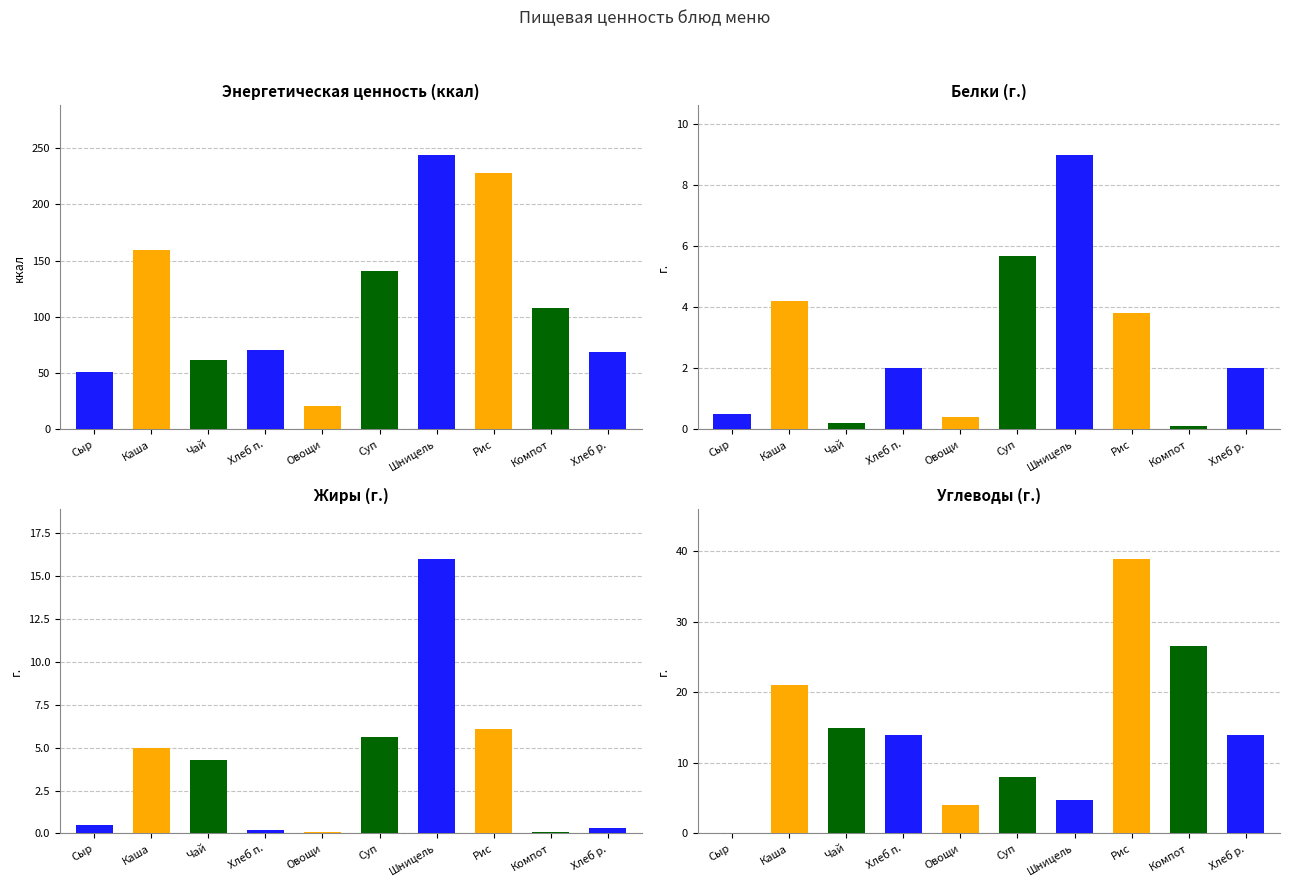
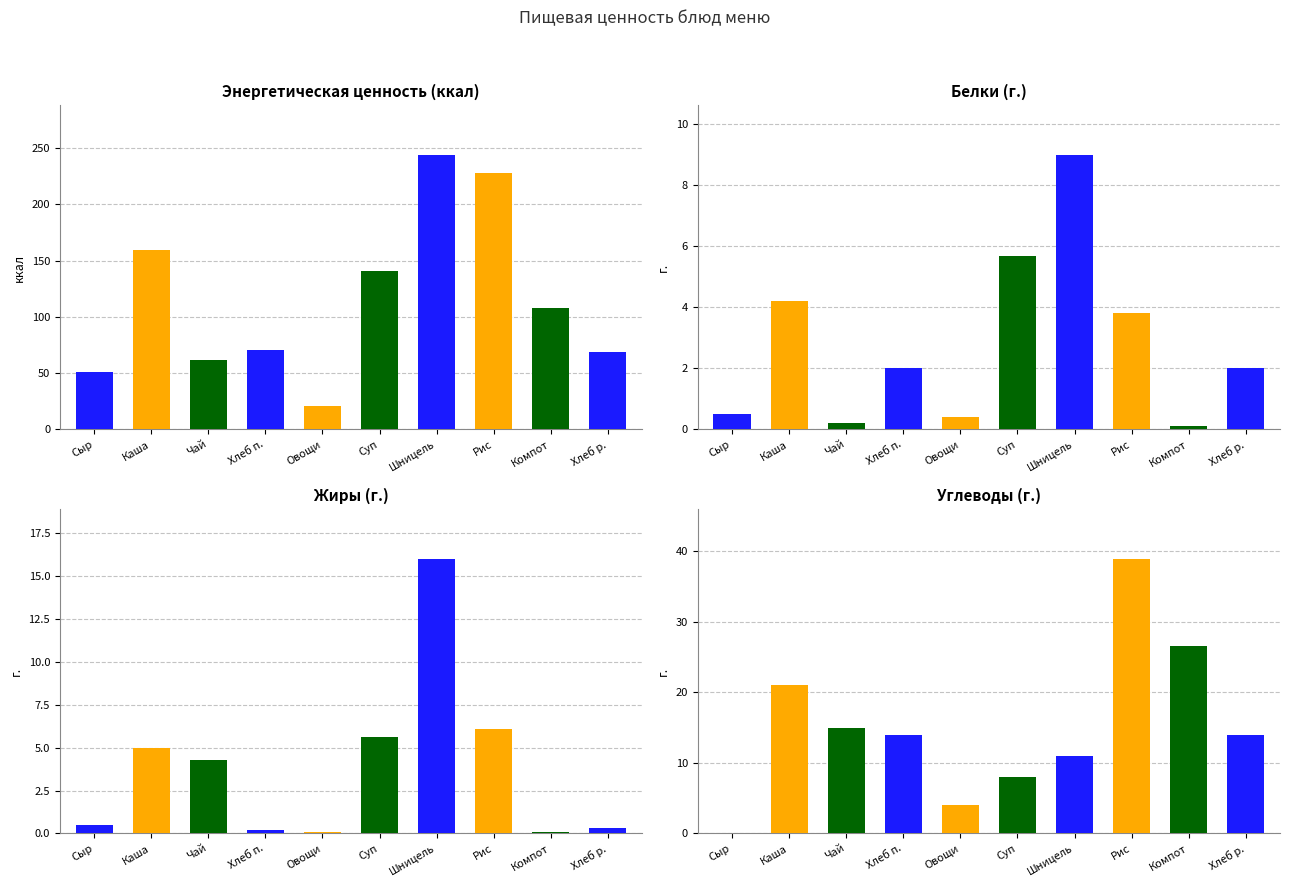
  {
    "Энергетическая ценность (ккал)": {
      "Сыр": 51,
      "Каша": 159,
      "Чай": 62,
      "Хлеб п.": 71,
      "Овощи": 21,
      "Суп": 141,
      "Шницель": 244,
      "Рис": 228,
      "Компот": 108,
      "Хлеб р.": 69
    },
    "Белки (г.)": {
      "Сыр": 0.5,
      "Каша": 4.2,
      "Чай": 0.2,
      "Хлеб п.": 2.0,
      "Овощи": 0.4,
      "Суп": 5.7,
      "Шницель": 9.0,
      "Рис": 3.8,
      "Компот": 0.1,
      "Хлеб р.": 2.0
    },
    "Жиры (г.)": {
      "Сыр": 0.5,
      "Каша": 5.0,
      "Чай": 4.3,
      "Хлеб п.": 0.2,
      "Суп": 5.6,
      "Шницель": 16.0,
      "Рис": 6.1,
      "Хлеб р.": 0.3
    },
    "Углеводы (г.)": {
      "Сыр": 0,
      "Каша": 21,
      "Чай": 15,
      "Хлеб п.": 14,
      "Овощи": 4,
      "Суп": 8,
-     "Шницель": 5,
+     "Шницель": 11,
      "Рис": 39,
      "Компот": 27,
      "Хлеб р.": 14
    }
  }
